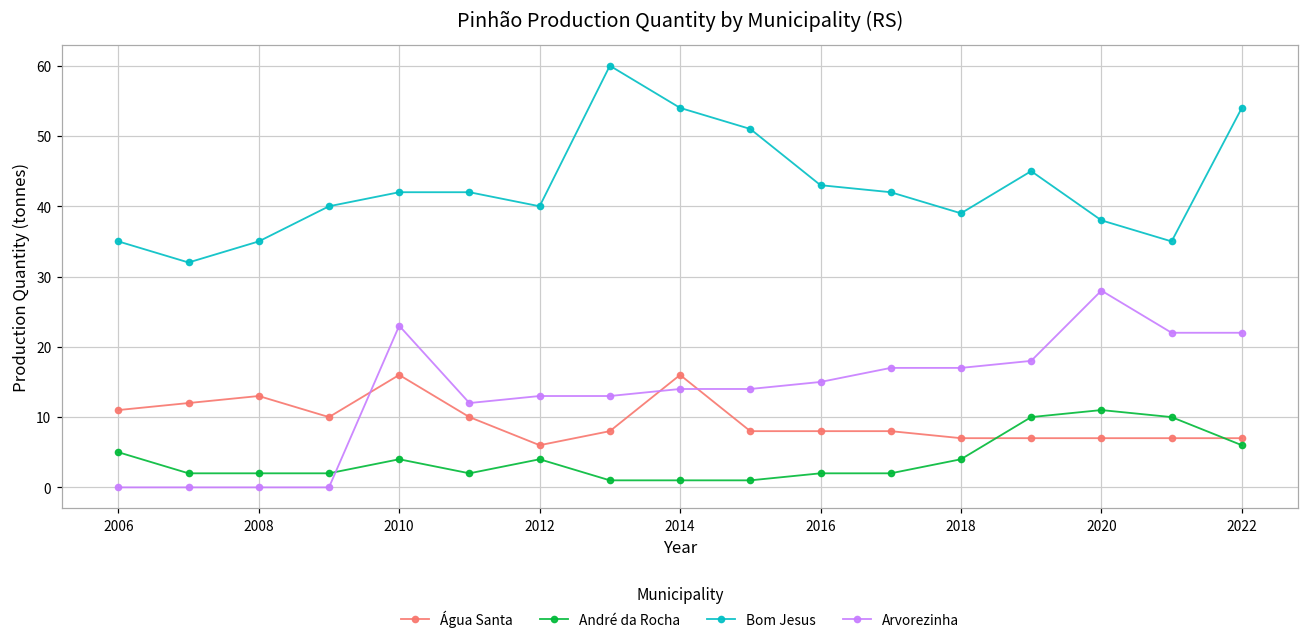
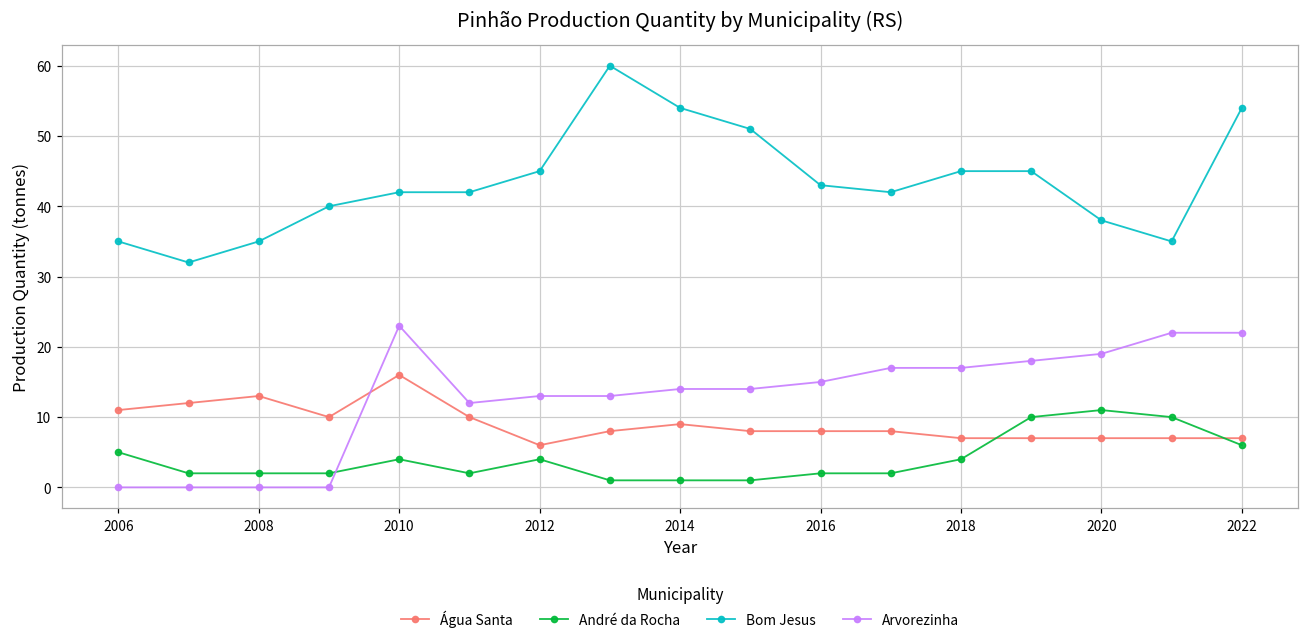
  {
    "Água Santa": {
      "2006": 11,
      "2008": 13,
      "2010": 16,
      "2012": 6,
-     "2014": 16,
+     "2014": 9,
      "2016": 8,
      "2018": 7,
      "2020": 7,
      "2022": 7
    },
    "André da Rocha": {
      "2006": 5,
      "2008": 2,
      "2010": 4,
      "2012": 4,
      "2014": 1,
      "2016": 2,
      "2018": 4,
      "2020": 11,
      "2022": 6
    },
    "Bom Jesus": {
      "2006": 35,
      "2008": 35,
      "2010": 42,
-     "2012": 40,
+     "2012": 45,
      "2014": 54,
      "2016": 43,
-     "2018": 39,
+     "2018": 45,
      "2020": 38,
      "2022": 54
    },
    "Arvorezinha": {
      "2006": 0,
      "2008": 0,
      "2010": 23,
      "2012": 13,
      "2014": 14,
      "2016": 15,
      "2018": 17,
-     "2020": 28,
+     "2020": 19,
      "2022": 22
    }
  }
